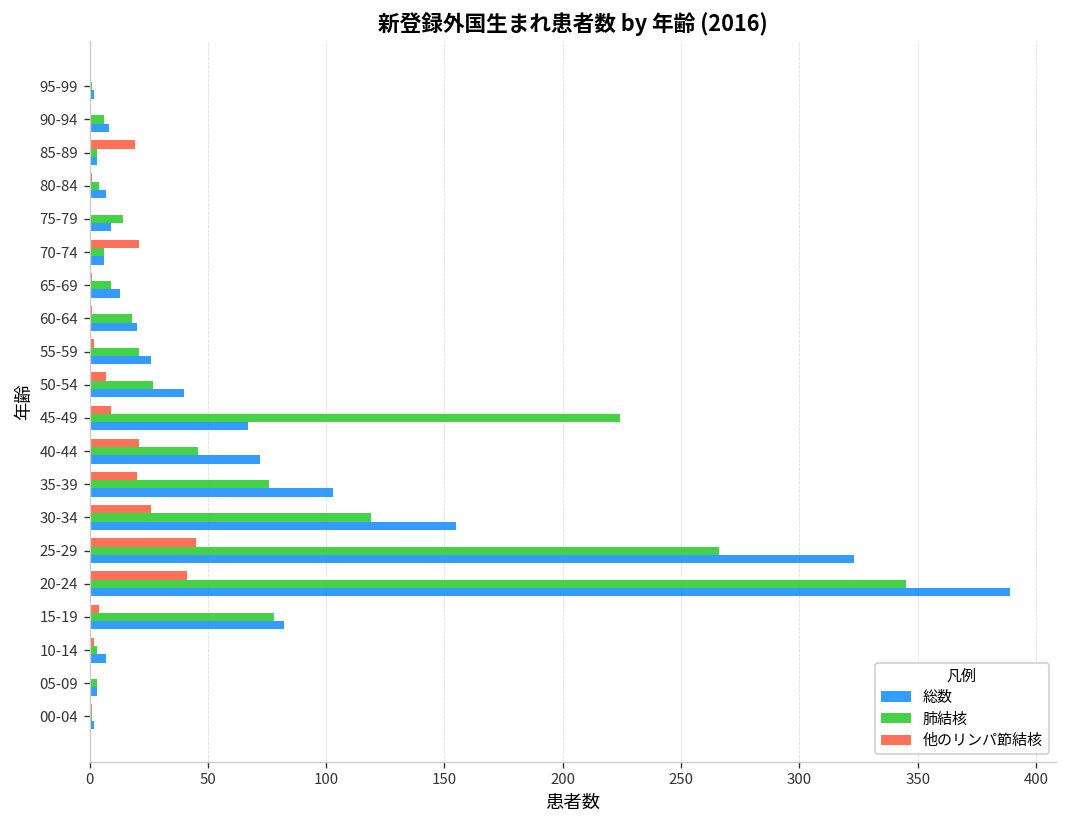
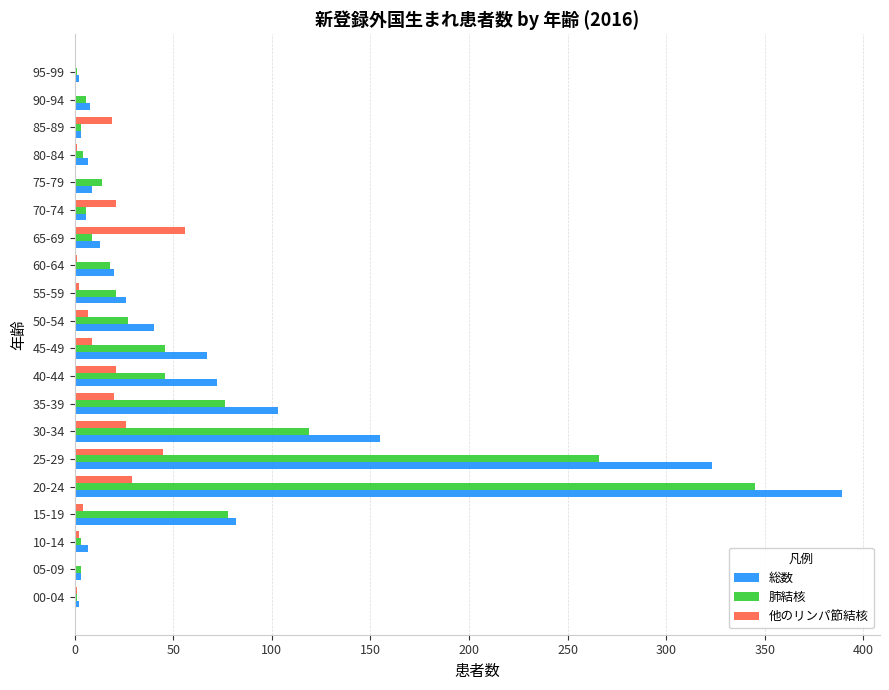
  {
    "総数": {
      "95-99": 2,
      "90-94": 8,
      "85-89": 3,
      "80-84": 7,
      "75-79": 9,
      "70-74": 6,
      "65-69": 13,
      "60-64": 20,
      "55-59": 26,
      "50-54": 40,
      "45-49": 67,
      "40-44": 72,
      "35-39": 103,
      "30-34": 155,
      "25-29": 323,
      "20-24": 389,
      "15-19": 82,
      "10-14": 7,
      "05-09": 3,
      "00-04": 2
    },
    "肺結核": {
      "90-94": 6,
      "85-89": 3,
      "80-84": 4,
      "75-79": 14,
      "70-74": 6,
      "65-69": 9,
      "60-64": 18,
      "55-59": 21,
      "50-54": 27,
-     "45-49": 224,
+     "45-49": 46,
      "40-44": 46,
      "35-39": 76,
      "30-34": 119,
      "25-29": 266,
      "20-24": 345,
      "15-19": 78,
      "10-14": 3,
      "05-09": 3
    },
    "他のリンパ節結核": {
      "95-99": 0,
      "90-94": 0,
      "85-89": 19,
      "75-79": 0,
      "70-74": 21,
-     "65-69": 1,
+     "65-69": 56,
      "55-59": 2,
      "50-54": 7,
      "45-49": 9,
      "40-44": 21,
      "35-39": 20,
      "30-34": 26,
      "25-29": 45,
-     "20-24": 41,
+     "20-24": 29,
      "15-19": 4,
      "10-14": 2,
      "05-09": 0
    }
  }
